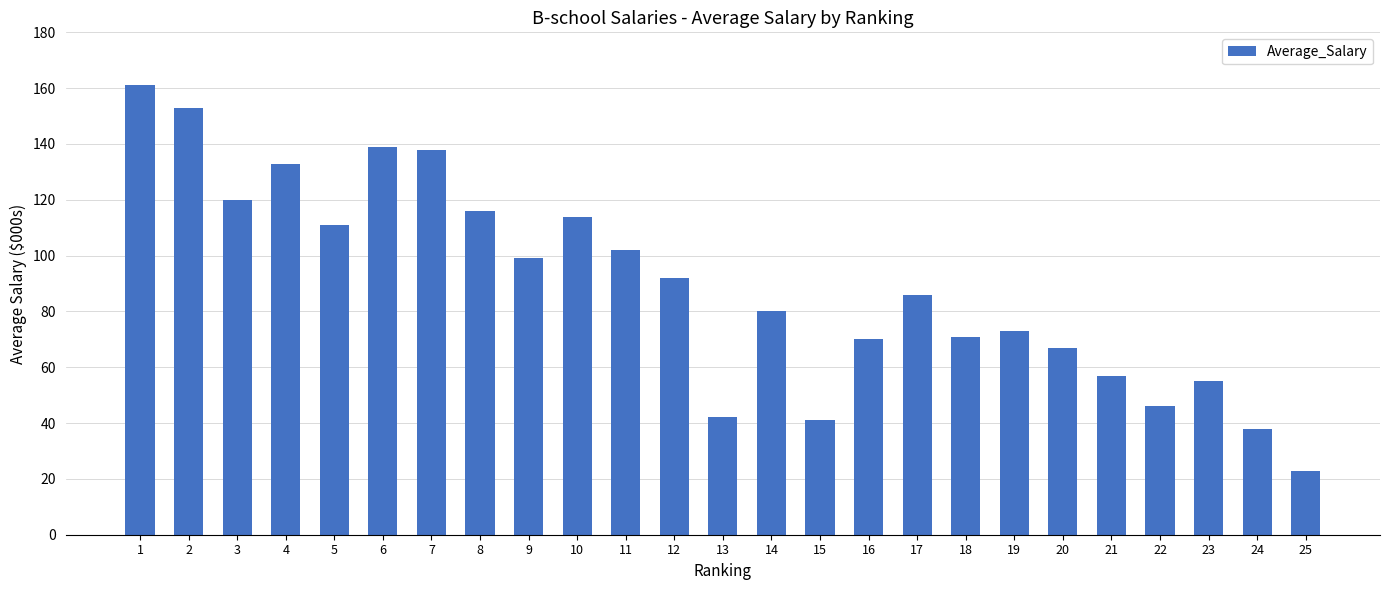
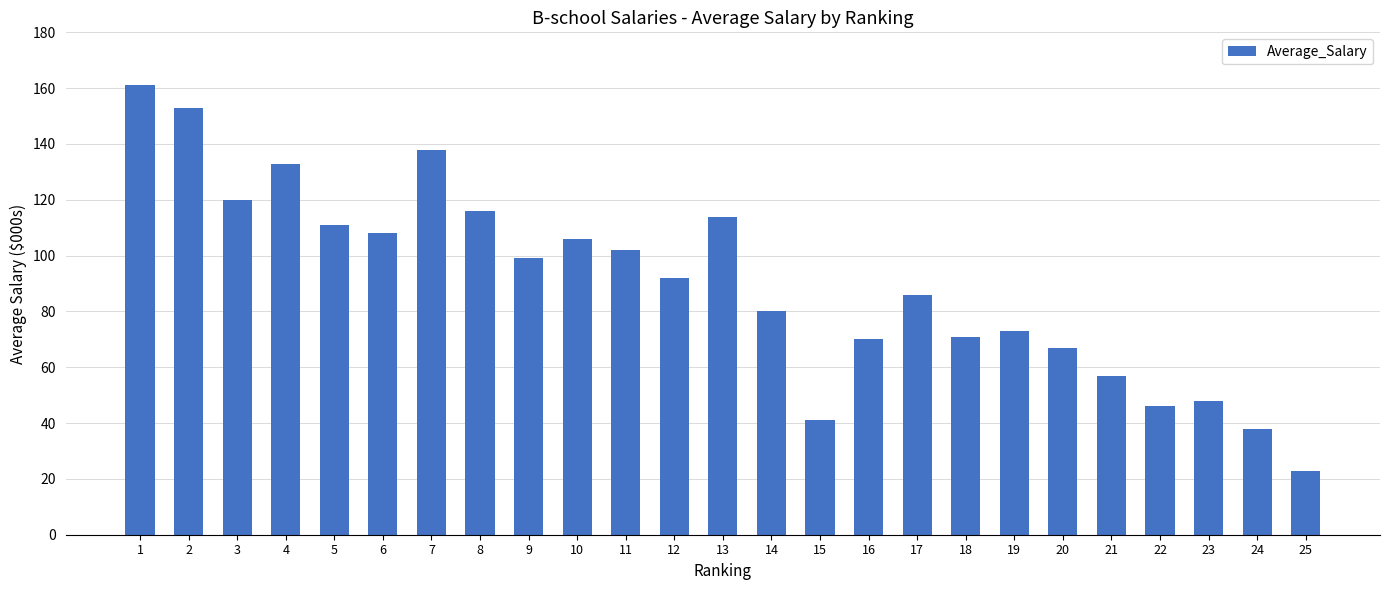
  {
    "1": 161,
    "2": 153,
    "3": 120,
    "4": 133,
    "5": 111,
-   "6": 139,
+   "6": 108,
    "7": 138,
    "8": 116,
    "9": 99,
-   "10": 114,
+   "10": 106,
    "11": 102,
    "12": 92,
-   "13": 42,
+   "13": 114,
    "14": 80,
    "15": 41,
    "16": 70,
    "17": 86,
    "18": 71,
    "19": 73,
    "20": 67,
    "21": 57,
    "22": 46,
-   "23": 55,
+   "23": 48,
    "24": 38,
    "25": 23
  }
